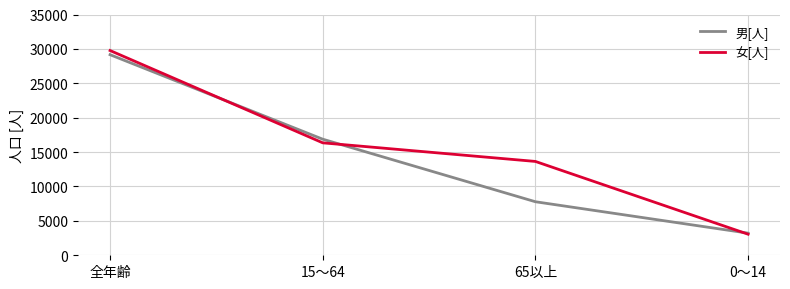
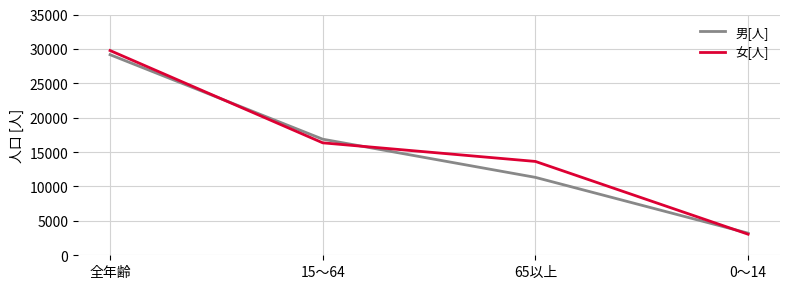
  {
    "男[人]": {
      "全年齢": 29000,
      "15～64": 17000,
-     "65以上": 8000
+     "65以上": 11000
    },
    "女[人]": {
      "全年齢": 30000,
      "15～64": 16000,
      "65以上": 14000
    }
  }
